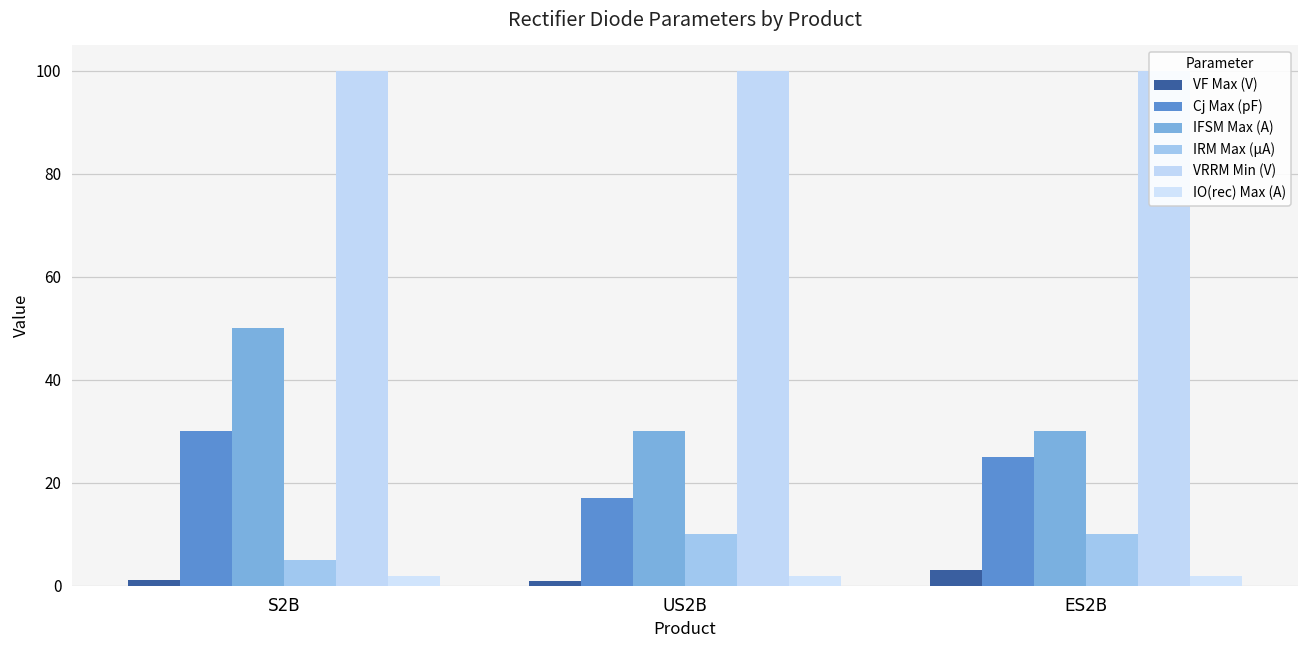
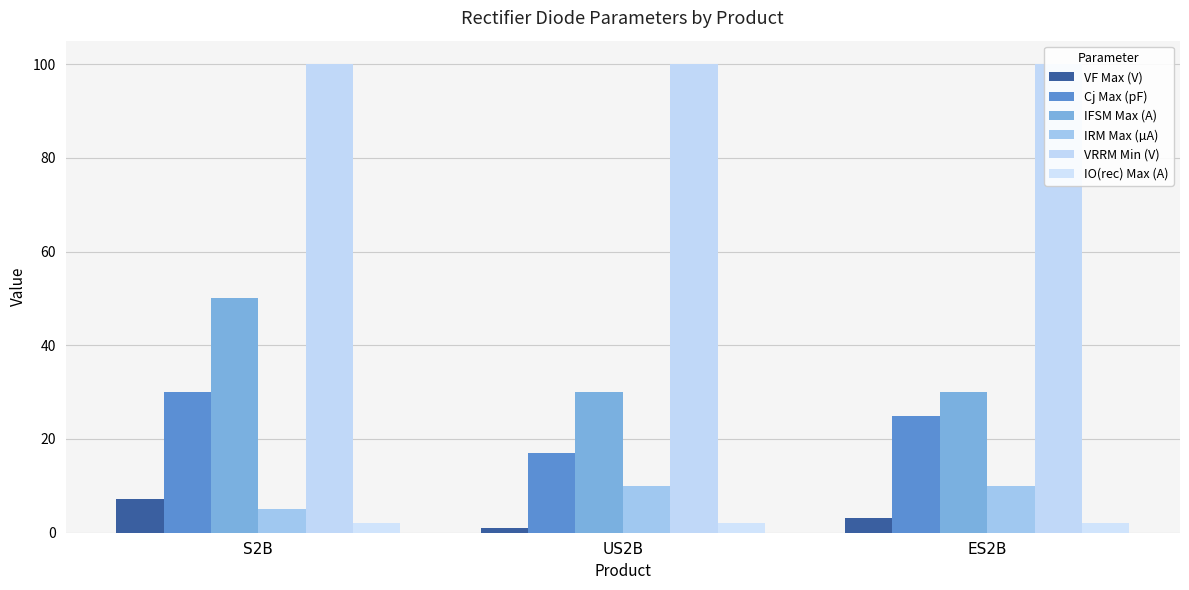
  {
    "VF Max (V)": {
-     "S2B": 1,
+     "S2B": 7,
      "US2B": 1,
      "ES2B": 3
    }
  }
